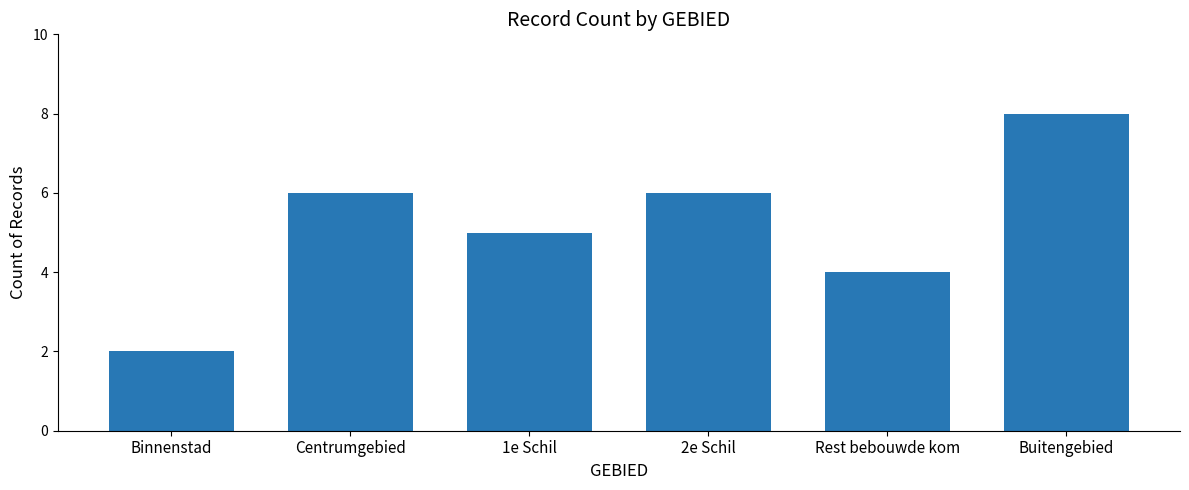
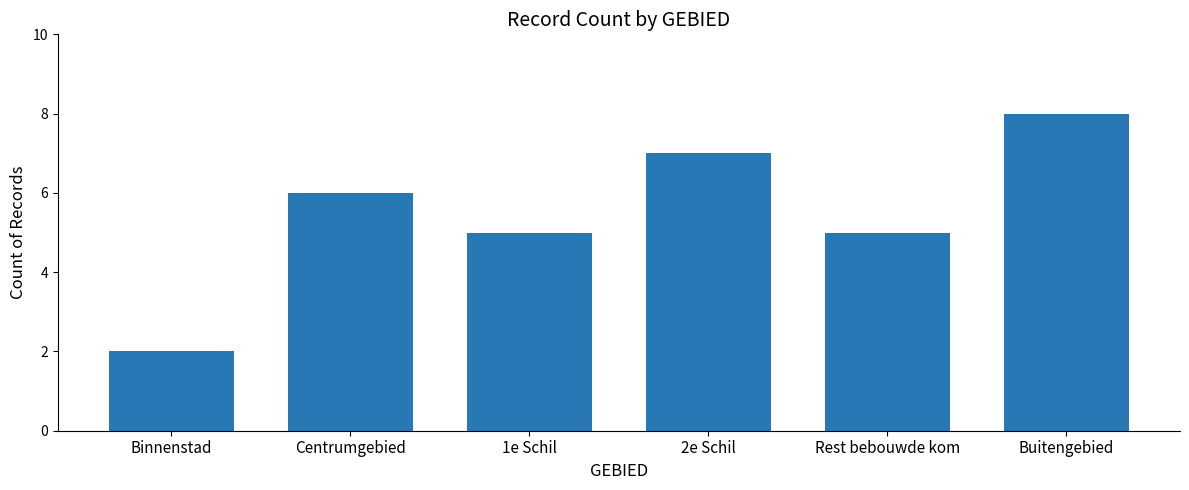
  {
    "Binnenstad": 2,
    "Centrumgebied": 6,
    "1e Schil": 5,
-   "2e Schil": 6,
-   "Rest bebouwde kom": 4,
+   "2e Schil": 7,
+   "Rest bebouwde kom": 5,
    "Buitengebied": 8
  }
